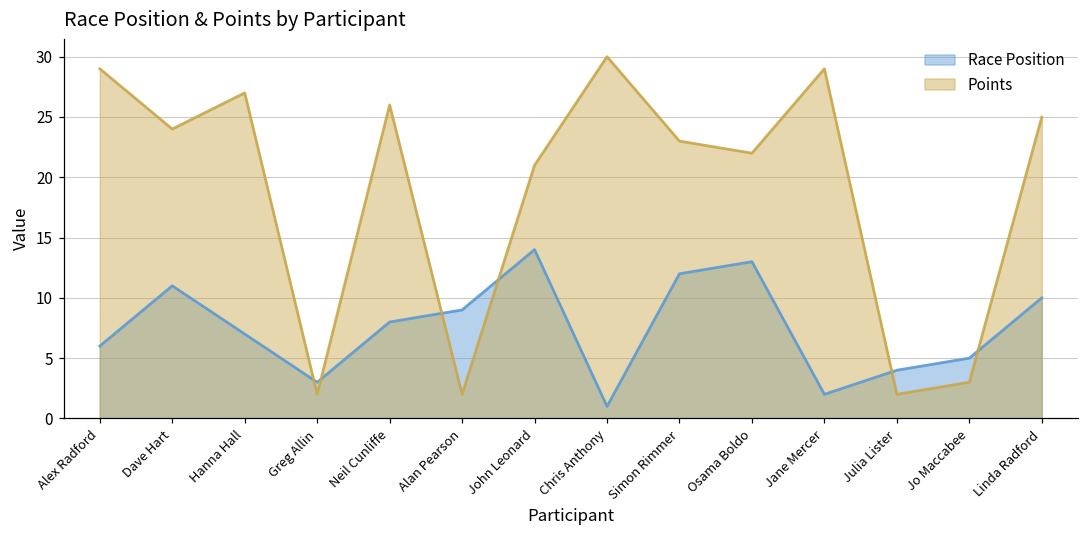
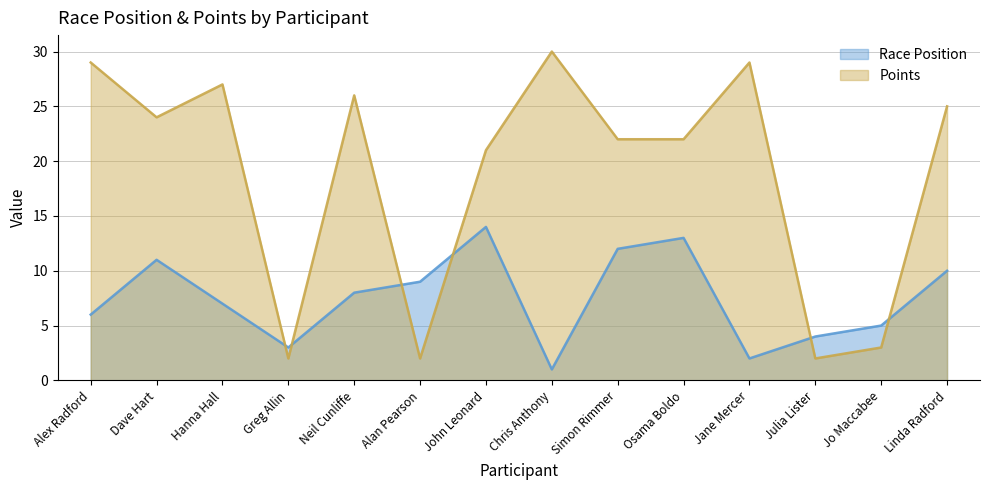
  {
    "Race Position": {
      "Alex Radford": 6,
      "Dave Hart": 11,
      "Hanna Hall": 7,
      "Greg Allin": 3,
      "Neil Cunliffe": 8,
      "Alan Pearson": 9,
      "John Leonard": 14,
      "Chris Anthony": 1,
      "Simon Rimmer": 12,
      "Osama Boldo": 13,
      "Jane Mercer": 2,
      "Julia Lister": 4,
      "Jo Maccabee": 5,
      "Linda Radford": 10
    },
    "Points": {
      "Alex Radford": 29,
      "Dave Hart": 24,
      "Hanna Hall": 27,
      "Greg Allin": 2,
      "Neil Cunliffe": 26,
      "Alan Pearson": 2,
      "John Leonard": 21,
      "Chris Anthony": 30,
-     "Simon Rimmer": 23,
+     "Simon Rimmer": 22,
      "Osama Boldo": 22,
      "Jane Mercer": 29,
      "Julia Lister": 2,
      "Jo Maccabee": 3,
      "Linda Radford": 25
    }
  }
